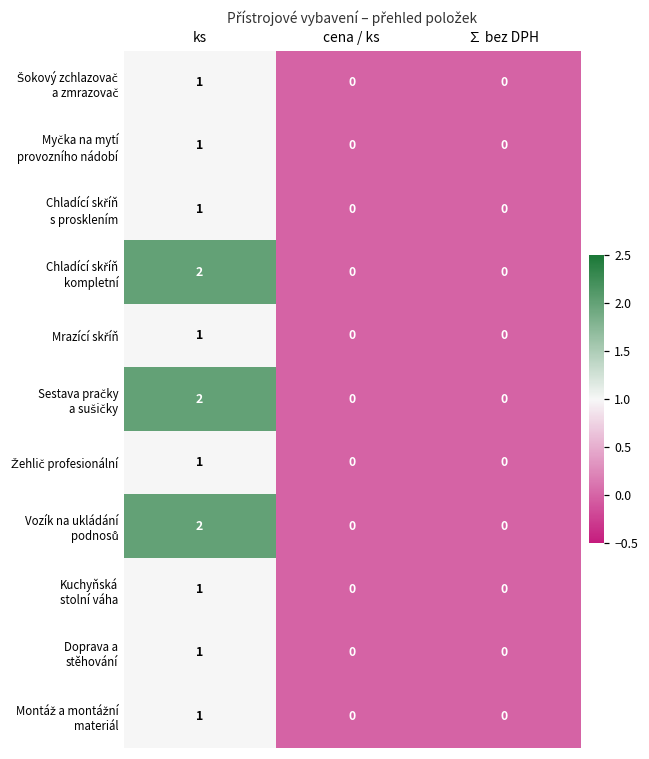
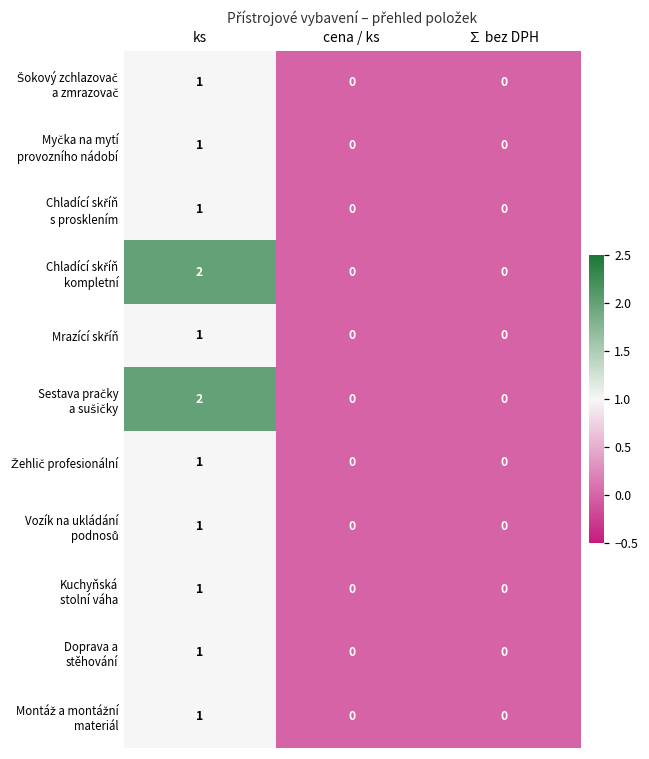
  {
    "Šokový zchlazovač a zmrazovač": {
      "ks": 1,
      "cena / ks": 0,
      "∑ bez DPH": 0
    },
    "Myčka na mytí provozního nádobí": {
      "ks": 1,
      "cena / ks": 0,
      "∑ bez DPH": 0
    },
    "Chladící skříň s prosklením": {
      "ks": 1,
      "cena / ks": 0,
      "∑ bez DPH": 0
    },
    "Chladící skříň kompletní": {
      "ks": 2,
      "cena / ks": 0,
      "∑ bez DPH": 0
    },
    "Mrazící skříň": {
      "ks": 1,
      "cena / ks": 0,
      "∑ bez DPH": 0
    },
    "Sestava pračky a sušičky": {
      "ks": 2,
      "cena / ks": 0,
      "∑ bez DPH": 0
    },
    "Žehlič profesionální": {
      "ks": 1,
      "cena / ks": 0,
      "∑ bez DPH": 0
    },
    "Vozík na ukládání podnosů": {
-     "ks": 2,
+     "ks": 1,
      "cena / ks": 0,
      "∑ bez DPH": 0
    },
    "Kuchyňská stolní váha": {
      "ks": 1,
      "cena / ks": 0,
      "∑ bez DPH": 0
    },
    "Doprava a stěhování": {
      "ks": 1,
      "cena / ks": 0,
      "∑ bez DPH": 0
    },
    "Montáž a montážní materiál": {
      "ks": 1,
      "cena / ks": 0,
      "∑ bez DPH": 0
    }
  }
